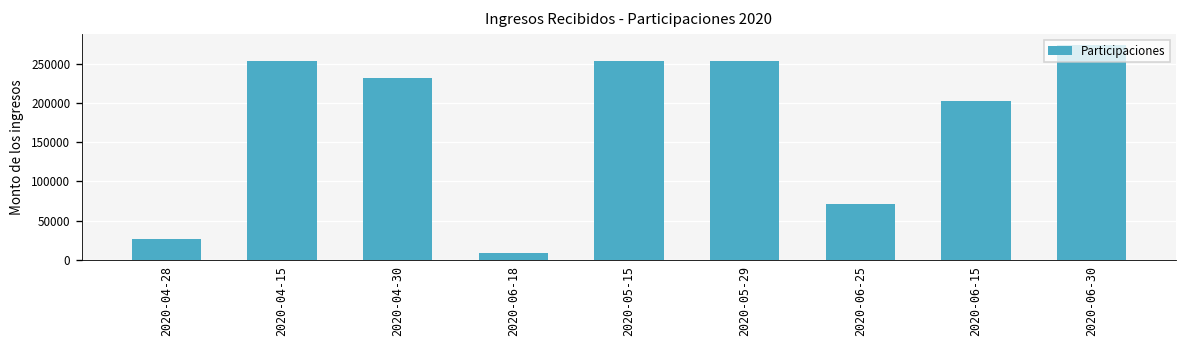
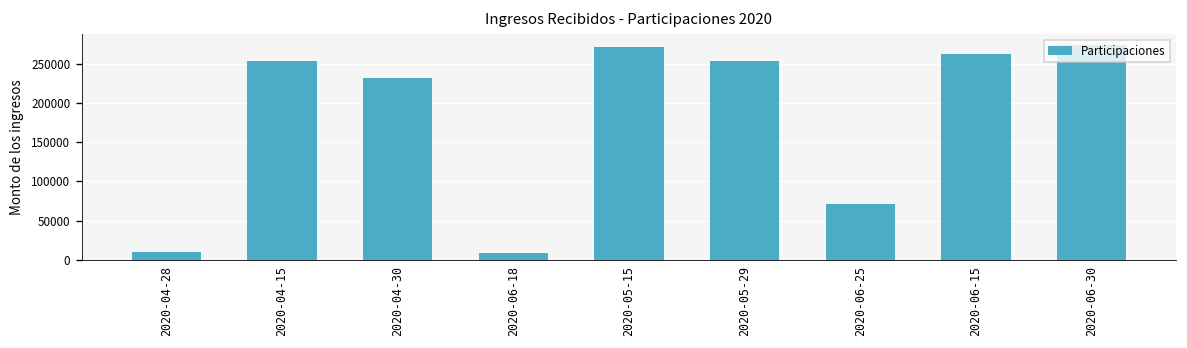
  {
-   "2020-04-28": 30000,
+   "2020-04-28": 10000,
    "2020-04-15": 250000,
    "2020-04-30": 230000,
    "2020-06-18": 10000,
-   "2020-05-15": 250000,
+   "2020-05-15": 270000,
    "2020-05-29": 250000,
    "2020-06-25": 70000,
-   "2020-06-15": 200000
+   "2020-06-15": 260000
  }
